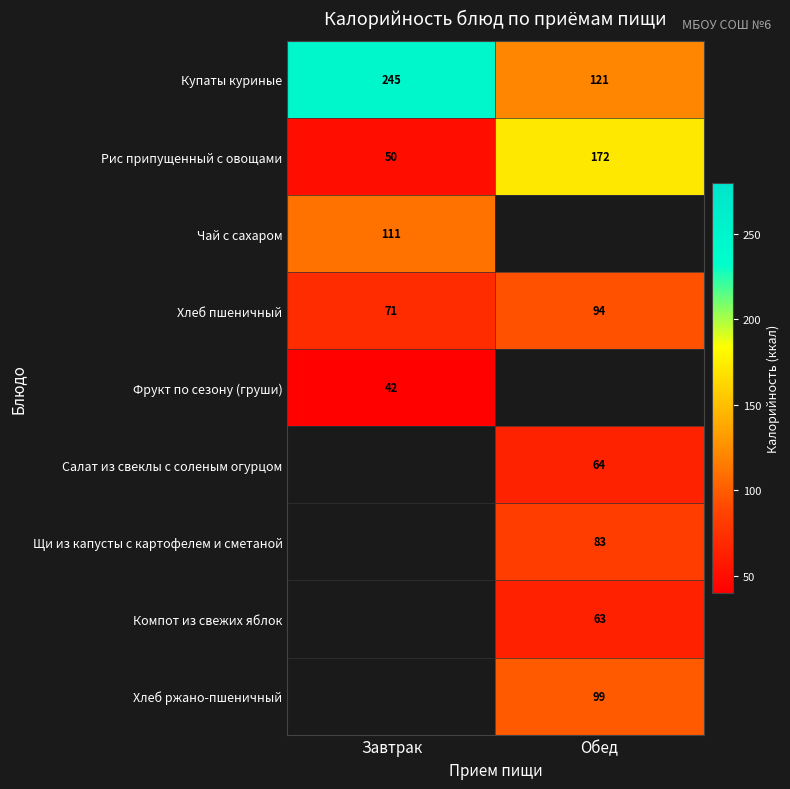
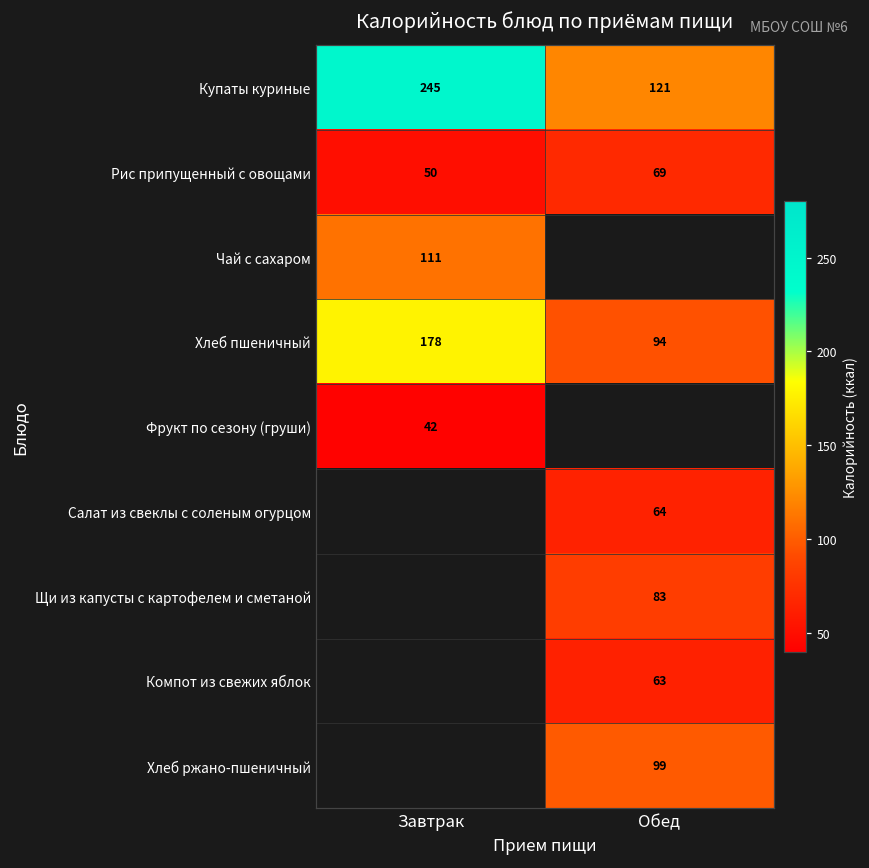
  {
    "Купаты куриные": {
      "Завтрак": 245,
      "Обед": 121
    },
    "Рис припущенный с овощами": {
      "Завтрак": 50,
-     "Обед": 172
+     "Обед": 69
    },
    "Чай с сахаром": {
      "Завтрак": 111
    },
    "Хлеб пшеничный": {
-     "Завтрак": 71,
+     "Завтрак": 178,
      "Обед": 94
    },
    "Фрукт по сезону (груши)": {
      "Завтрак": 42
    },
    "Салат из свеклы с соленым огурцом": {
      "Обед": 64
    },
    "Щи из капусты с картофелем и сметаной": {
      "Обед": 83
    },
    "Компот из свежих яблок": {
      "Обед": 63
    },
    "Хлеб ржано-пшеничный": {
      "Обед": 99
    }
  }
